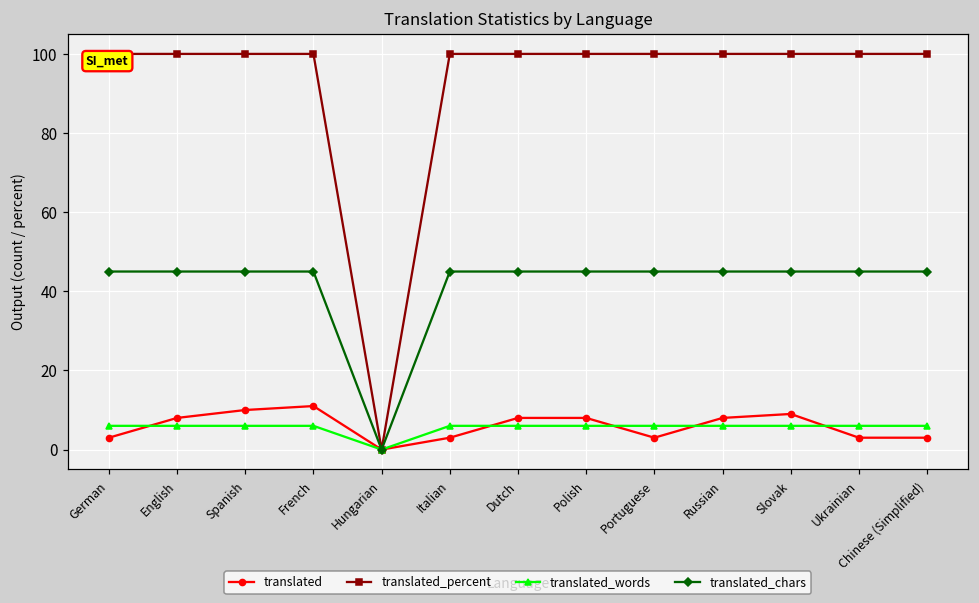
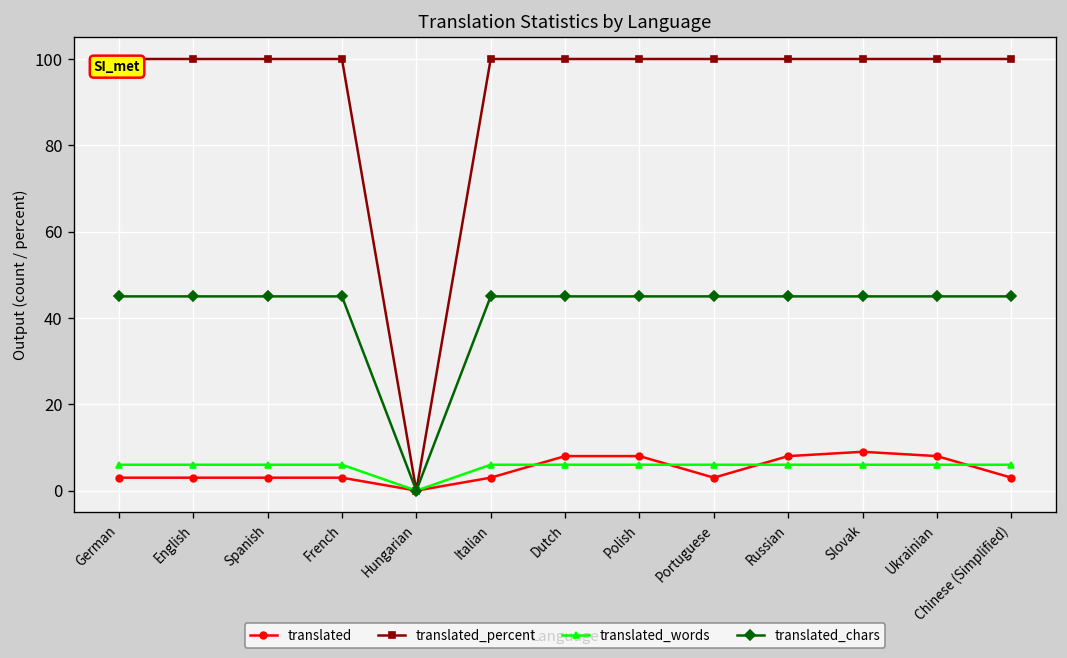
  {
    "translated": {
      "German": 3,
-     "English": 8,
-     "Spanish": 10,
-     "French": 11,
+     "English": 3,
+     "Spanish": 3,
+     "French": 3,
      "Italian": 3,
      "Dutch": 8,
      "Polish": 8,
      "Portuguese": 3,
      "Russian": 8,
      "Slovak": 9,
-     "Ukrainian": 3,
+     "Ukrainian": 8,
      "Chinese (Simplified)": 3
    },
    "translated_percent": {
      "English": 100,
      "Spanish": 100,
      "French": 100,
      "Italian": 100,
      "Dutch": 100,
      "Polish": 100,
      "Portuguese": 100,
      "Russian": 100,
      "Slovak": 100,
      "Ukrainian": 100,
      "Chinese (Simplified)": 100
    },
    "translated_words": {
      "German": 6,
      "English": 6,
      "Spanish": 6,
      "French": 6,
      "Italian": 6,
      "Dutch": 6,
      "Polish": 6,
      "Portuguese": 6,
      "Russian": 6,
      "Slovak": 6,
      "Ukrainian": 6,
      "Chinese (Simplified)": 6
    },
    "translated_chars": {
      "German": 45,
      "English": 45,
      "Spanish": 45,
      "French": 45,
      "Italian": 45,
      "Dutch": 45,
      "Polish": 45,
      "Portuguese": 45,
      "Russian": 45,
      "Slovak": 45,
      "Ukrainian": 45,
      "Chinese (Simplified)": 45
    }
  }
